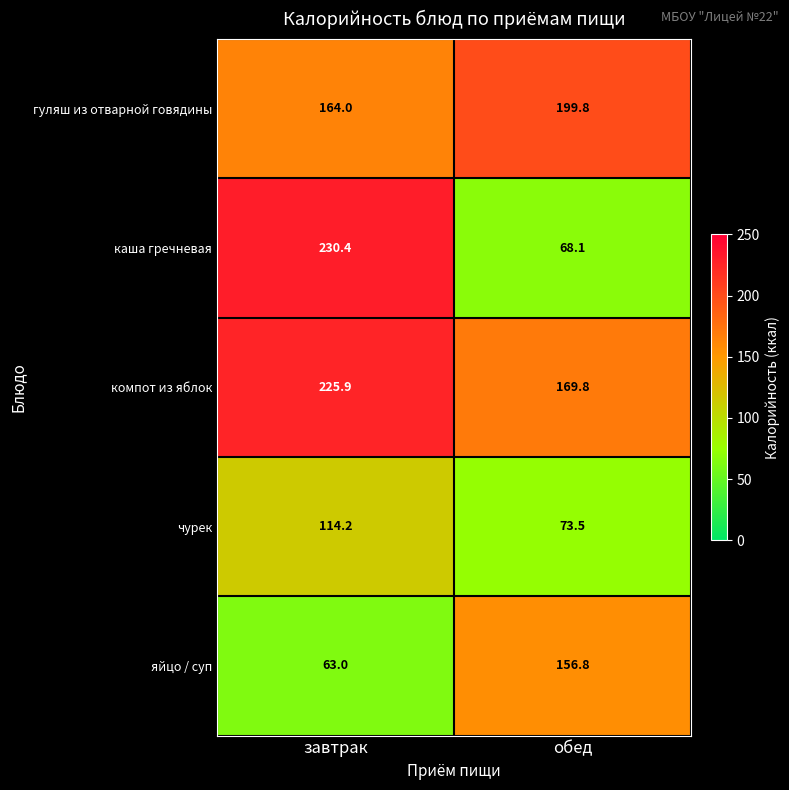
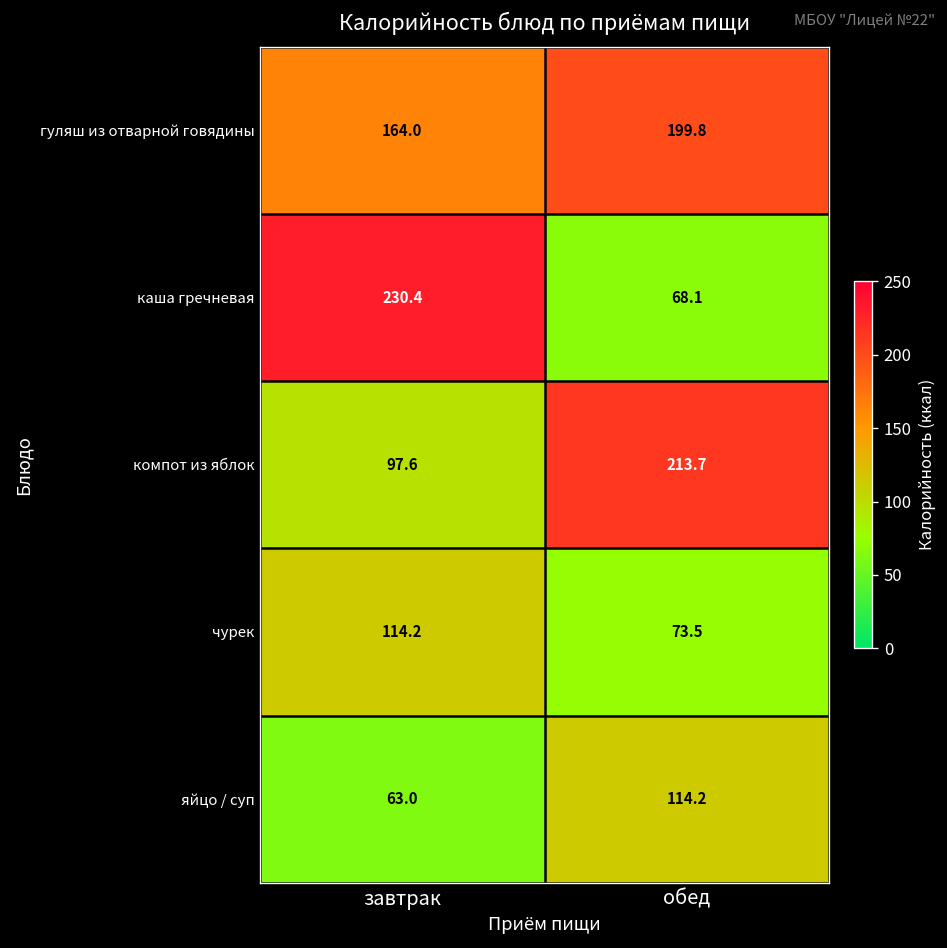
  {
    "гуляш из отварной говядины": {
      "завтрак": 164.0,
      "обед": 199.8
    },
    "каша гречневая": {
      "завтрак": 230.4,
      "обед": 68.1
    },
    "компот из яблок": {
-     "завтрак": 225.9,
-     "обед": 169.8
+     "завтрак": 97.6,
+     "обед": 213.7
    },
    "чурек": {
      "завтрак": 114.2,
      "обед": 73.5
    },
    "яйцо / суп": {
      "завтрак": 63.0,
-     "обед": 156.8
+     "обед": 114.2
    }
  }
